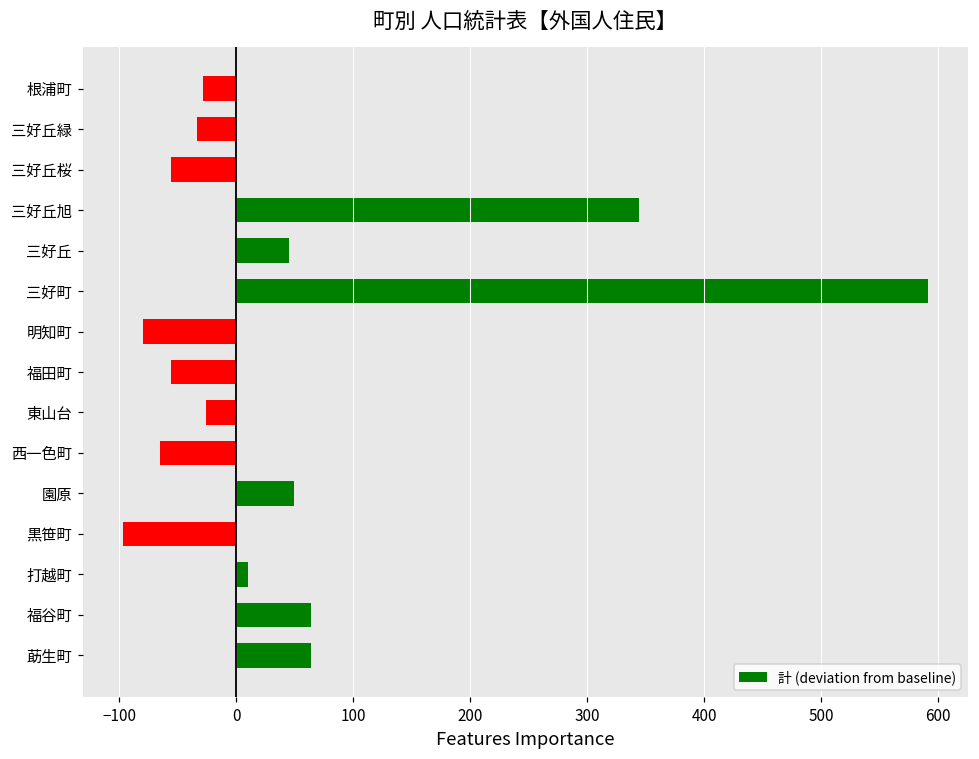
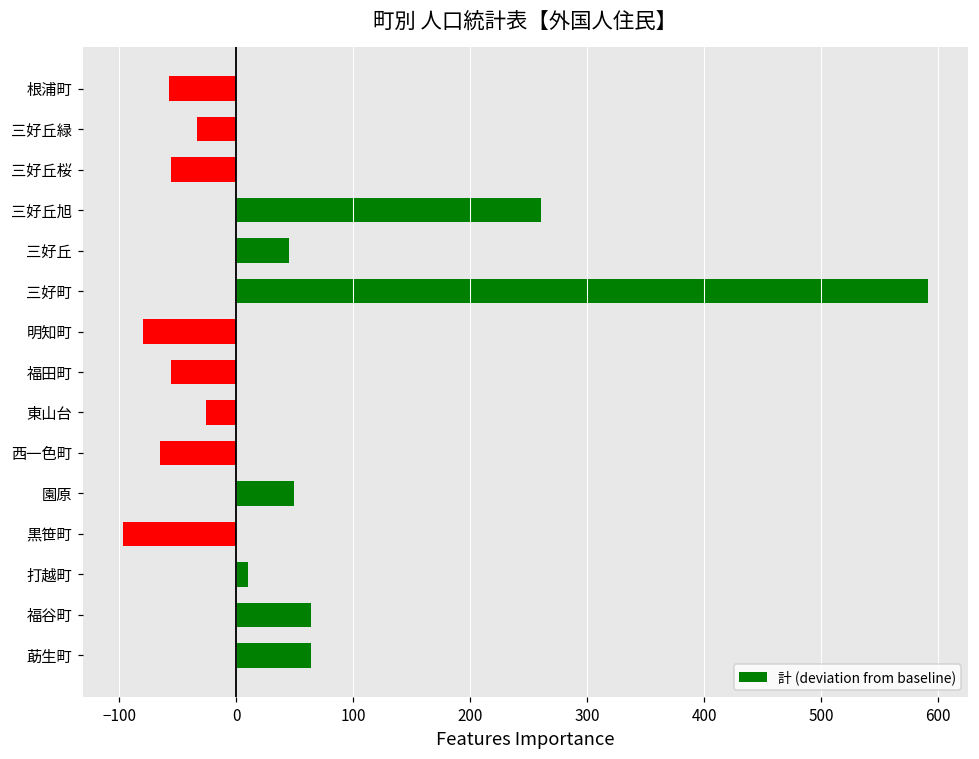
  {
-   "根浦町": -29,
+   "根浦町": -58,
    "三好丘緑": -34,
    "三好丘桜": -56,
-   "三好丘旭": 344,
+   "三好丘旭": 260,
    "三好丘": 45,
    "三好町": 591,
    "明知町": -80,
    "福田町": -56,
    "東山台": -26,
    "西一色町": -65,
    "園原": 49,
    "黒笹町": -97,
    "打越町": 10,
    "福谷町": 64,
    "莇生町": 64
  }
